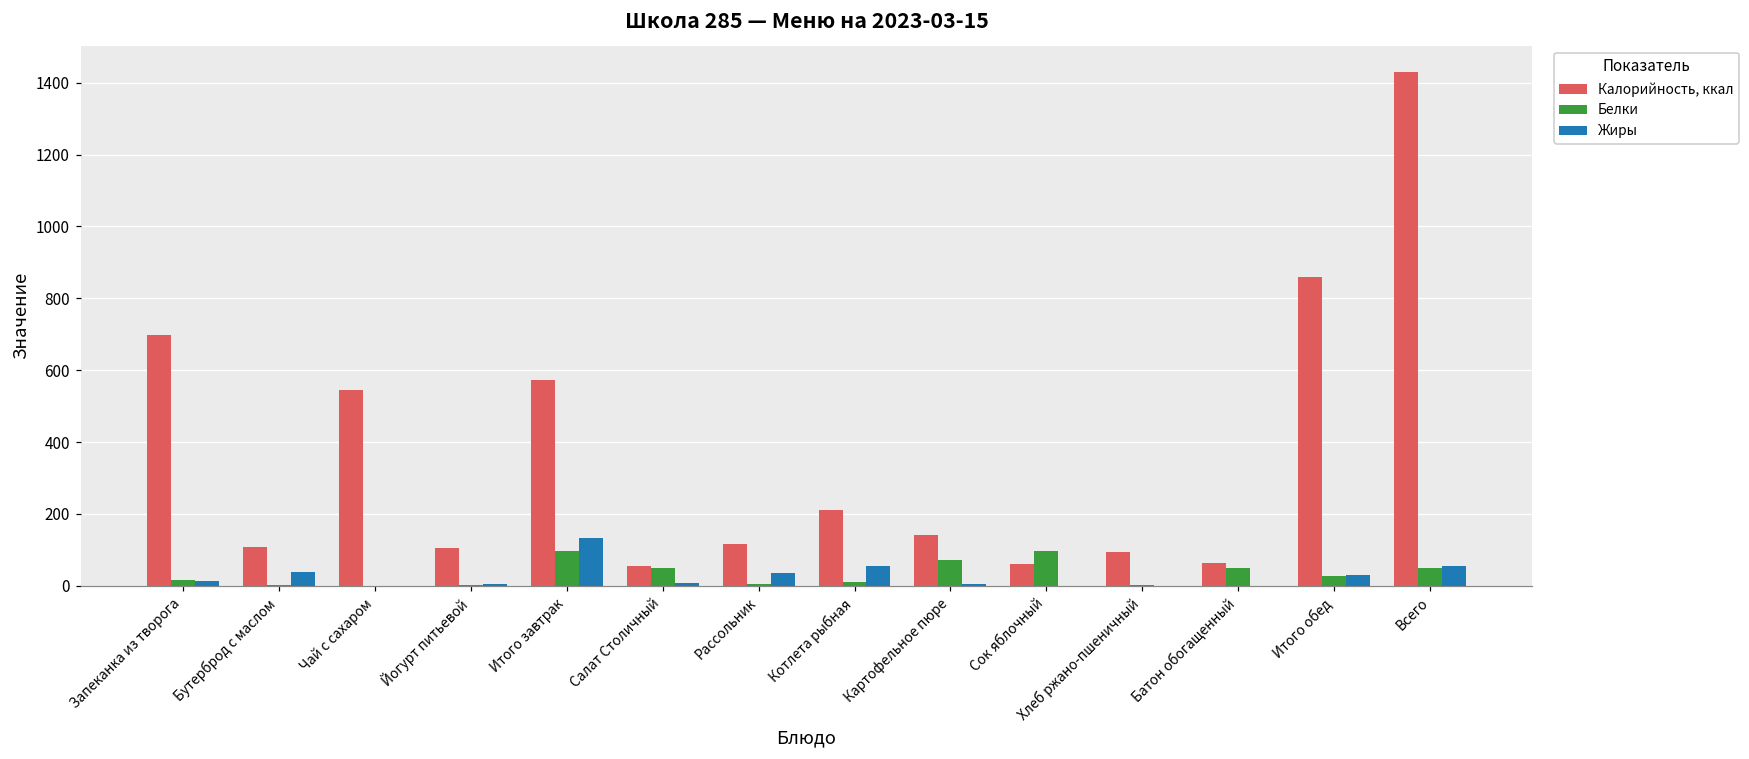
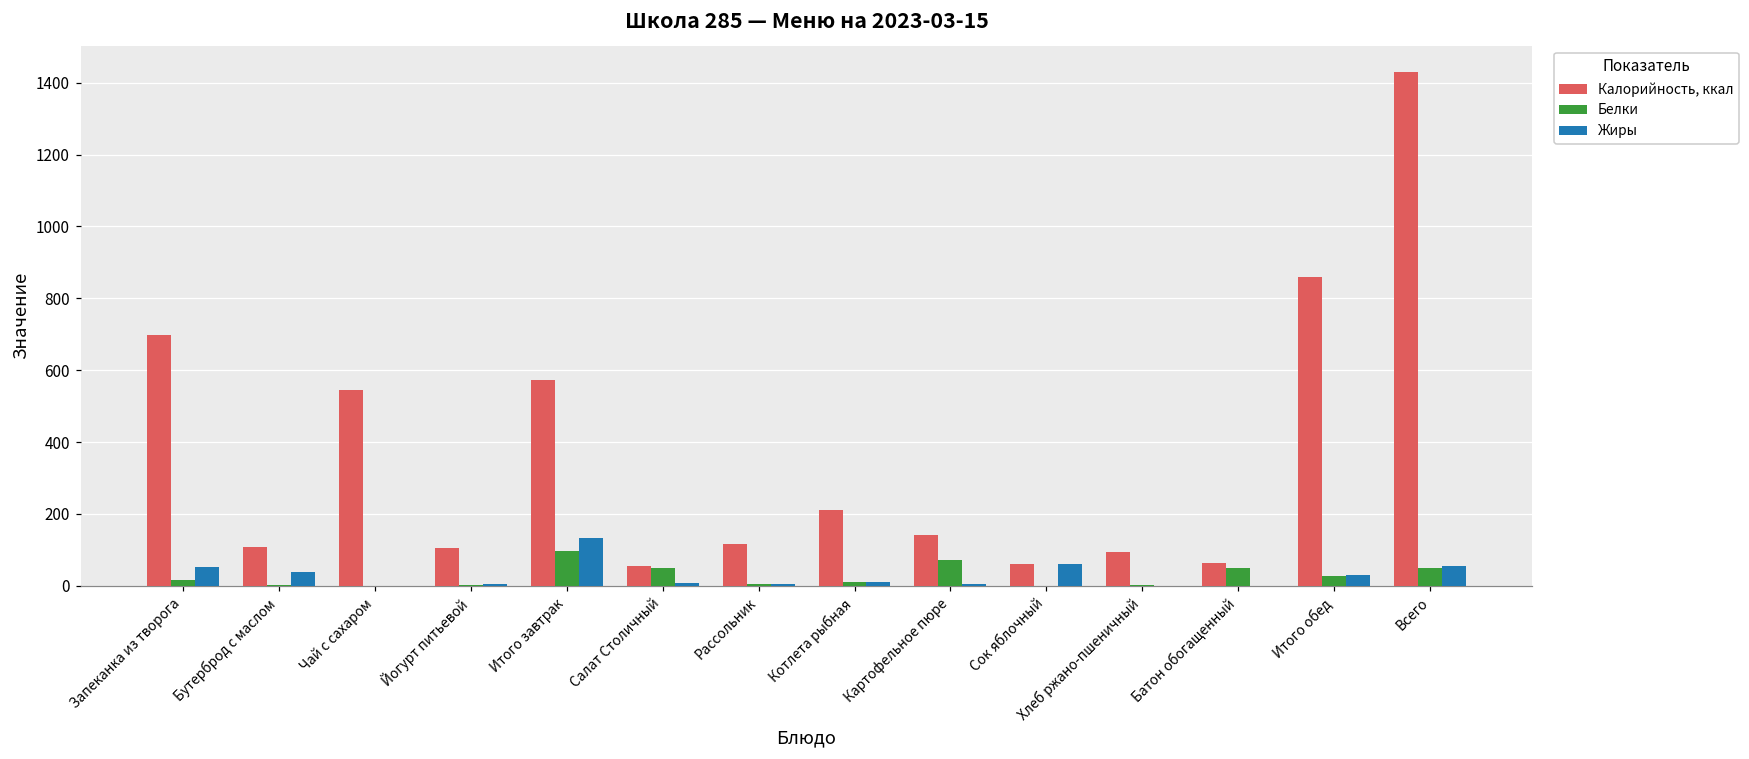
  {
    "Калорийность, ккал": {
      "Запеканка из творога": 700,
      "Бутерброд с маслом": 110,
      "Чай с сахаром": 540,
      "Йогурт питьевой": 100,
      "Итого завтрак": 570,
      "Салат Столичный": 50,
      "Рассольник": 120,
      "Котлета рыбная": 210,
      "Картофельное пюре": 140,
      "Сок яблочный": 60,
      "Хлеб ржано-пшеничный": 90,
      "Батон обогащенный": 60,
      "Итого обед": 860,
      "Всего": 1430
    },
    "Белки": {
      "Запеканка из творога": 20,
      "Итого завтрак": 100,
      "Салат Столичный": 50,
      "Котлета рыбная": 10,
      "Картофельное пюре": 70,
-     "Сок яблочный": 100,
+     "Сок яблочный": 0,
      "Батон обогащенный": 50,
      "Итого обед": 30,
      "Всего": 50
    },
    "Жиры": {
-     "Запеканка из творога": 10,
+     "Запеканка из творога": 50,
      "Бутерброд с маслом": 40,
      "Чай с сахаром": 0,
      "Итого завтрак": 130,
      "Салат Столичный": 10,
-     "Рассольник": 40,
-     "Котлета рыбная": 60,
-     "Сок яблочный": 0,
+     "Рассольник": 0,
+     "Котлета рыбная": 10,
+     "Сок яблочный": 60,
      "Итого обед": 30,
      "Всего": 50
    }
  }
